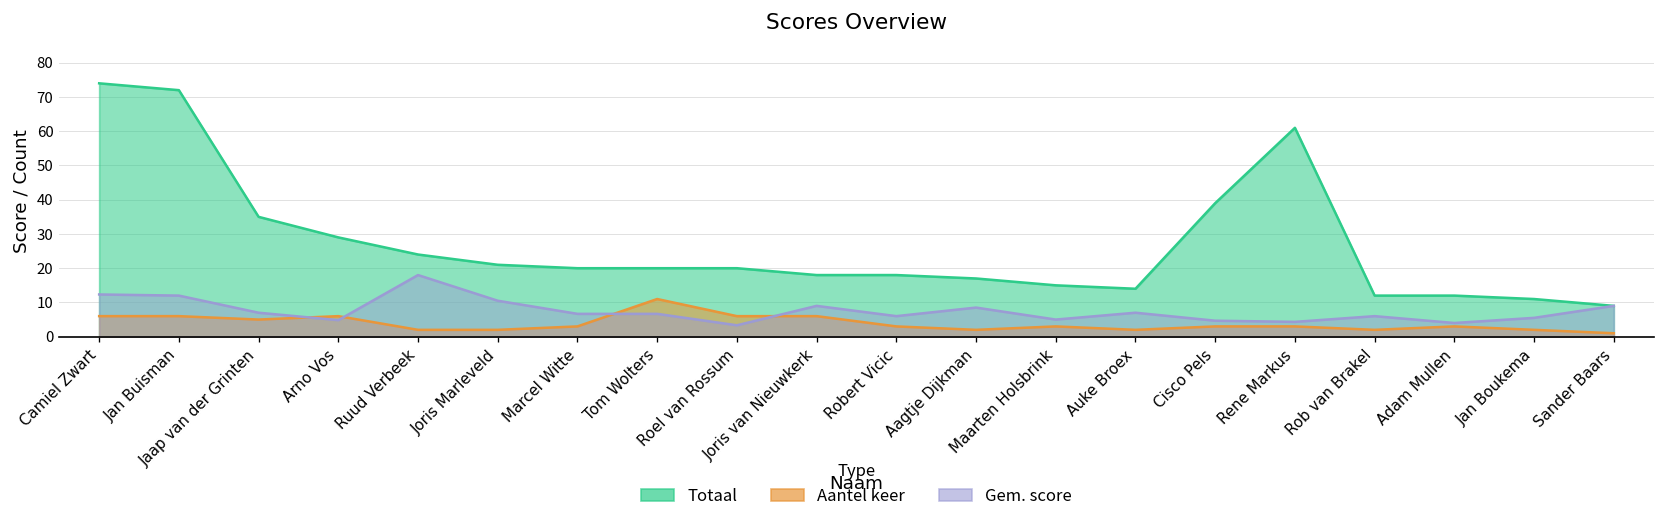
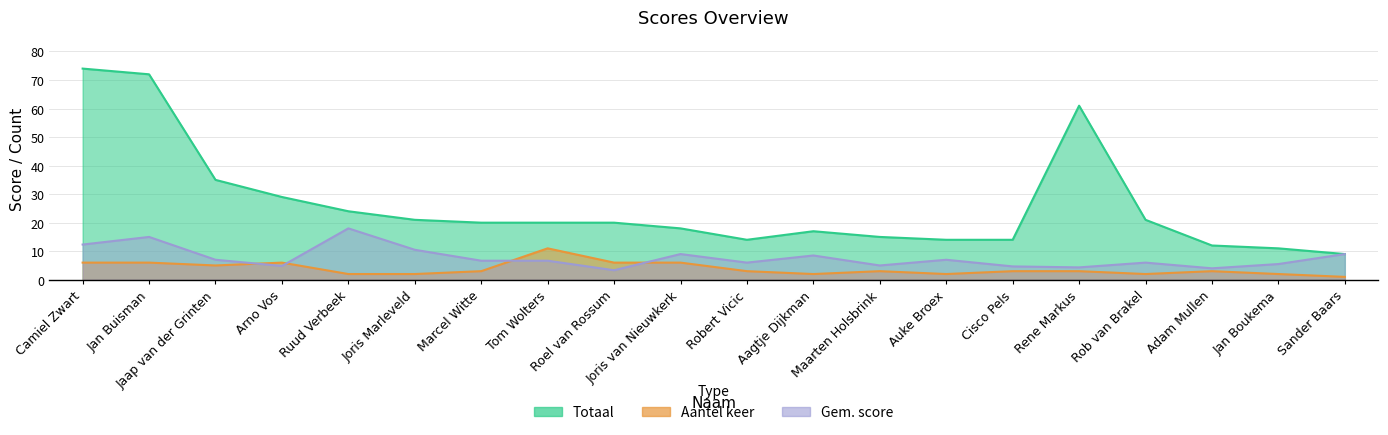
  {
    "Totaal": {
      "Camiel Zwart": 74,
      "Jan Buisman": 72,
      "Jaap van der Grinten": 35,
      "Arno Vos": 29,
      "Ruud Verbeek": 24,
      "Joris Marleveld": 21,
      "Marcel Witte": 20,
      "Tom Wolters": 20,
      "Roel van Rossum": 20,
      "Joris van Nieuwkerk": 18,
-     "Robert Vicic": 18,
+     "Robert Vicic": 14,
      "Aagtje Dijkman": 17,
      "Maarten Holsbrink": 15,
      "Auke Broex": 14,
-     "Cisco Pels": 39,
+     "Cisco Pels": 14,
      "Rene Markus": 61,
-     "Rob van Brakel": 12,
+     "Rob van Brakel": 21,
      "Adam Mullen": 12,
      "Jan Boukema": 11
    },
    "Aantel keer": {
      "Camiel Zwart": 6,
      "Jan Buisman": 6,
      "Jaap van der Grinten": 5,
      "Arno Vos": 6,
      "Ruud Verbeek": 2,
      "Joris Marleveld": 2,
      "Marcel Witte": 3,
      "Tom Wolters": 11,
      "Roel van Rossum": 6,
      "Joris van Nieuwkerk": 6,
      "Robert Vicic": 3,
      "Aagtje Dijkman": 2,
      "Maarten Holsbrink": 3,
      "Auke Broex": 2,
      "Cisco Pels": 3,
      "Rene Markus": 3,
      "Rob van Brakel": 2,
      "Adam Mullen": 3,
      "Jan Boukema": 2,
      "Sander Baars": 1
    },
    "Gem. score": {
      "Camiel Zwart": 12,
-     "Jan Buisman": 12,
+     "Jan Buisman": 15,
      "Jaap van der Grinten": 7,
      "Arno Vos": 5,
      "Ruud Verbeek": 18,
      "Joris Marleveld": 11,
      "Marcel Witte": 7,
      "Tom Wolters": 7,
      "Roel van Rossum": 3,
      "Joris van Nieuwkerk": 9,
      "Robert Vicic": 6,
      "Aagtje Dijkman": 9,
      "Maarten Holsbrink": 5,
      "Auke Broex": 7,
      "Cisco Pels": 5,
      "Rene Markus": 4,
      "Rob van Brakel": 6,
      "Adam Mullen": 4,
      "Jan Boukema": 6
    }
  }
